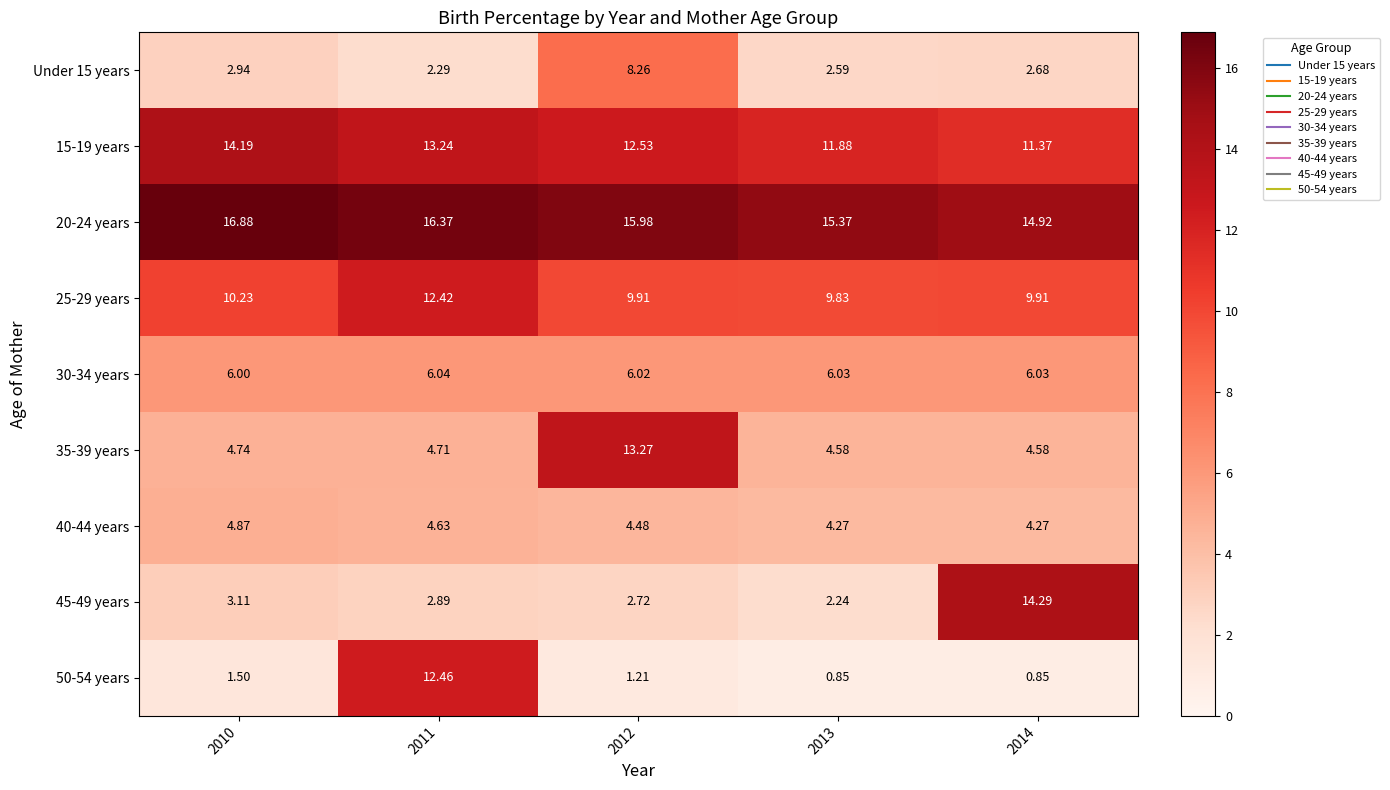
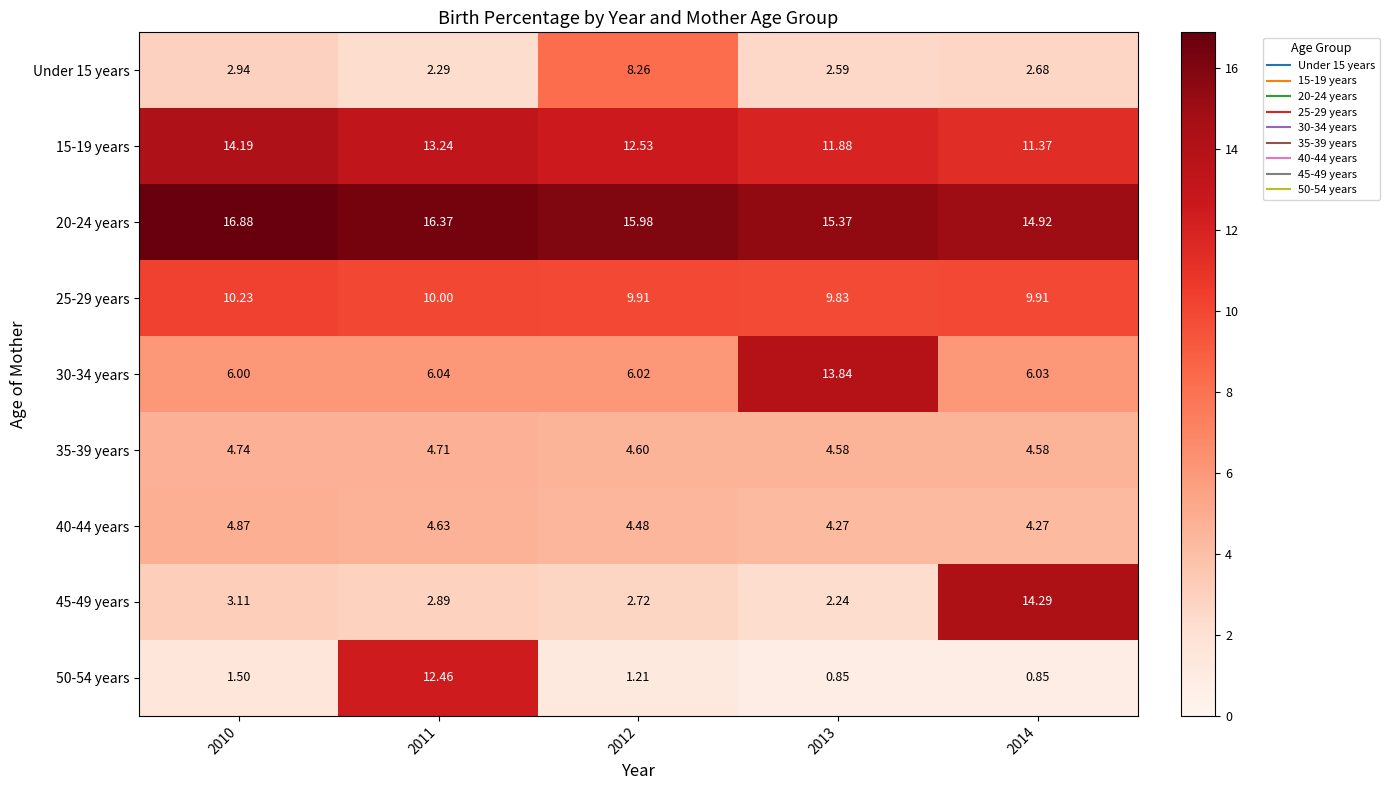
  {
    "Under 15 years": {
      "2010": 2.94,
      "2011": 2.29,
      "2012": 8.26,
      "2013": 2.59,
      "2014": 2.68
    },
    "15-19 years": {
      "2010": 14.19,
      "2011": 13.24,
      "2012": 12.53,
      "2013": 11.88,
      "2014": 11.37
    },
    "20-24 years": {
      "2010": 16.88,
      "2011": 16.37,
      "2012": 15.98,
      "2013": 15.37,
      "2014": 14.92
    },
    "25-29 years": {
      "2010": 10.23,
-     "2011": 12.42,
+     "2011": 10.00,
      "2012": 9.91,
      "2013": 9.83,
      "2014": 9.91
    },
    "30-34 years": {
      "2010": 6.00,
      "2011": 6.04,
      "2012": 6.02,
-     "2013": 6.03,
+     "2013": 13.84,
      "2014": 6.03
    },
    "35-39 years": {
      "2010": 4.74,
      "2011": 4.71,
-     "2012": 13.27,
+     "2012": 4.60,
      "2013": 4.58,
      "2014": 4.58
    },
    "40-44 years": {
      "2010": 4.87,
      "2011": 4.63,
      "2012": 4.48,
      "2013": 4.27,
      "2014": 4.27
    },
    "45-49 years": {
      "2010": 3.11,
      "2011": 2.89,
      "2012": 2.72,
      "2013": 2.24,
      "2014": 14.29
    },
    "50-54 years": {
      "2010": 1.50,
      "2011": 12.46,
      "2012": 1.21,
      "2013": 0.85,
      "2014": 0.85
    }
  }
